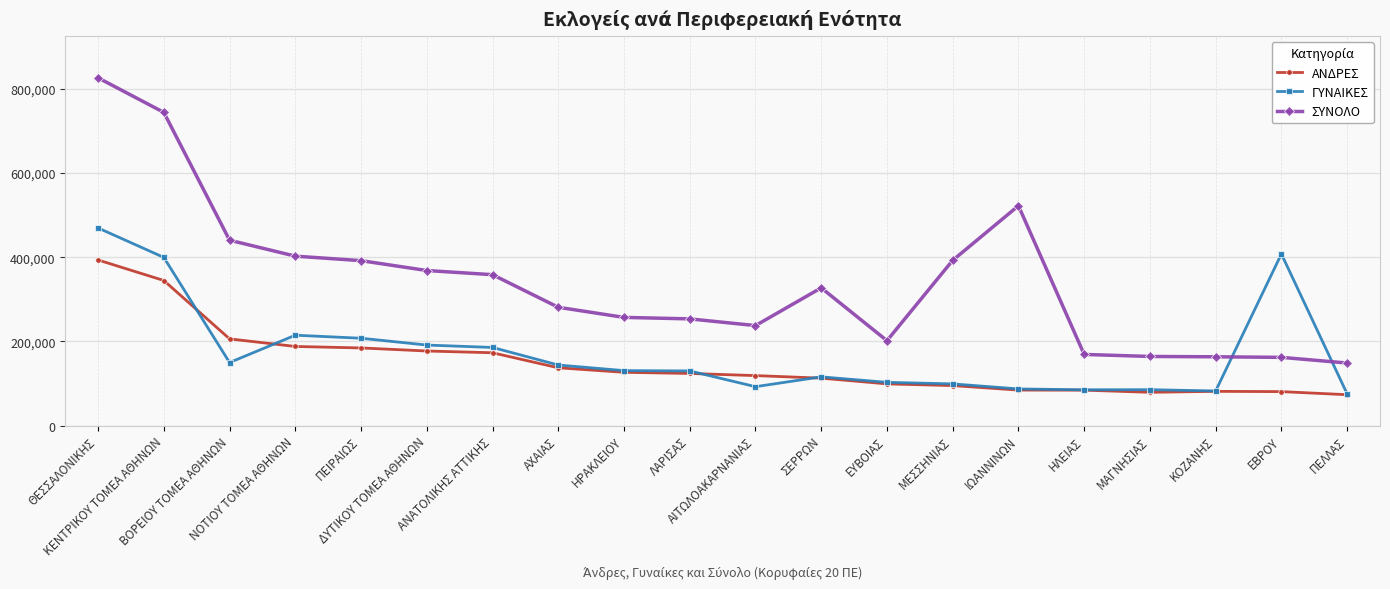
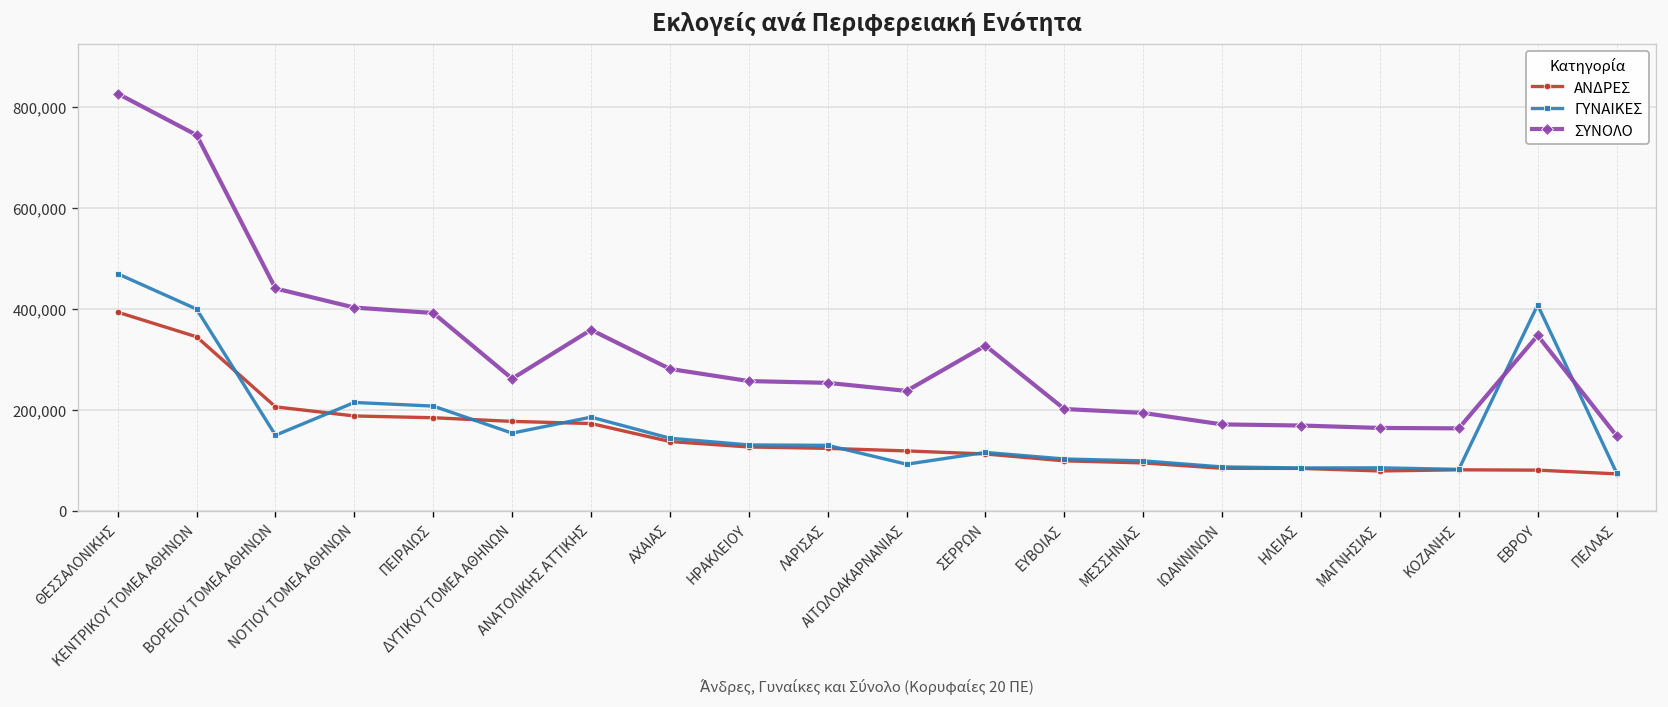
  {
    "ΑΝΔΡΕΣ": {
      "ΘΕΣΣΑΛΟΝΙΚΗΣ": "390,000",
      "ΚΕΝΤΡΙΚΟΥ ΤΟΜΕΑ ΑΘΗΝΩΝ": "340,000",
      "ΒΟΡΕΙΟΥ ΤΟΜΕΑ ΑΘΗΝΩΝ": "210,000",
      "ΝΟΤΙΟΥ ΤΟΜΕΑ ΑΘΗΝΩΝ": "190,000",
      "ΠΕΙΡΑΙΩΣ": "180,000",
      "ΔΥΤΙΚΟΥ ΤΟΜΕΑ ΑΘΗΝΩΝ": "180,000",
      "ΑΝΑΤΟΛΙΚΗΣ ΑΤΤΙΚΗΣ": "170,000",
      "ΑΧΑΙΑΣ": "140,000",
      "ΛΑΡΙΣΑΣ": "120,000",
      "ΑΙΤΩΛΟΑΚΑΡΝΑΝΙΑΣ": "120,000",
      "ΜΑΓΝΗΣΙΑΣ": "80,000",
      "ΕΒΡΟΥ": "80,000"
    },
    "ΓΥΝΑΙΚΕΣ": {
      "ΘΕΣΣΑΛΟΝΙΚΗΣ": "470,000",
      "ΚΕΝΤΡΙΚΟΥ ΤΟΜΕΑ ΑΘΗΝΩΝ": "400,000",
      "ΒΟΡΕΙΟΥ ΤΟΜΕΑ ΑΘΗΝΩΝ": "150,000",
      "ΝΟΤΙΟΥ ΤΟΜΕΑ ΑΘΗΝΩΝ": "210,000",
      "ΠΕΙΡΑΙΩΣ": "210,000",
-     "ΔΥΤΙΚΟΥ ΤΟΜΕΑ ΑΘΗΝΩΝ": "190,000",
+     "ΔΥΤΙΚΟΥ ΤΟΜΕΑ ΑΘΗΝΩΝ": "150,000",
      "ΑΝΑΤΟΛΙΚΗΣ ΑΤΤΙΚΗΣ": "190,000",
      "ΑΧΑΙΑΣ": "140,000",
      "ΛΑΡΙΣΑΣ": "130,000",
      "ΑΙΤΩΛΟΑΚΑΡΝΑΝΙΑΣ": "90,000",
      "ΜΑΓΝΗΣΙΑΣ": "90,000",
      "ΕΒΡΟΥ": "410,000"
    },
    "ΣΥΝΟΛΟ": {
      "ΘΕΣΣΑΛΟΝΙΚΗΣ": "830,000",
      "ΚΕΝΤΡΙΚΟΥ ΤΟΜΕΑ ΑΘΗΝΩΝ": "740,000",
      "ΒΟΡΕΙΟΥ ΤΟΜΕΑ ΑΘΗΝΩΝ": "440,000",
      "ΝΟΤΙΟΥ ΤΟΜΕΑ ΑΘΗΝΩΝ": "400,000",
      "ΠΕΙΡΑΙΩΣ": "390,000",
-     "ΔΥΤΙΚΟΥ ΤΟΜΕΑ ΑΘΗΝΩΝ": "370,000",
+     "ΔΥΤΙΚΟΥ ΤΟΜΕΑ ΑΘΗΝΩΝ": "260,000",
      "ΑΝΑΤΟΛΙΚΗΣ ΑΤΤΙΚΗΣ": "360,000",
      "ΑΧΑΙΑΣ": "280,000",
      "ΗΡΑΚΛΕΙΟΥ": "260,000",
      "ΛΑΡΙΣΑΣ": "250,000",
      "ΑΙΤΩΛΟΑΚΑΡΝΑΝΙΑΣ": "240,000",
      "ΣΕΡΡΩΝ": "330,000",
      "ΕΥΒΟΙΑΣ": "200,000",
-     "ΜΕΣΣΗΝΙΑΣ": "390,000",
-     "ΙΩΑΝΝΙΝΩΝ": "520,000",
+     "ΜΕΣΣΗΝΙΑΣ": "190,000",
+     "ΙΩΑΝΝΙΝΩΝ": "170,000",
      "ΗΛΕΙΑΣ": "170,000",
      "ΜΑΓΝΗΣΙΑΣ": "160,000",
      "ΚΟΖΑΝΗΣ": "160,000",
-     "ΕΒΡΟΥ": "160,000",
+     "ΕΒΡΟΥ": "350,000",
      "ΠΕΛΛΑΣ": "150,000"
    }
  }
